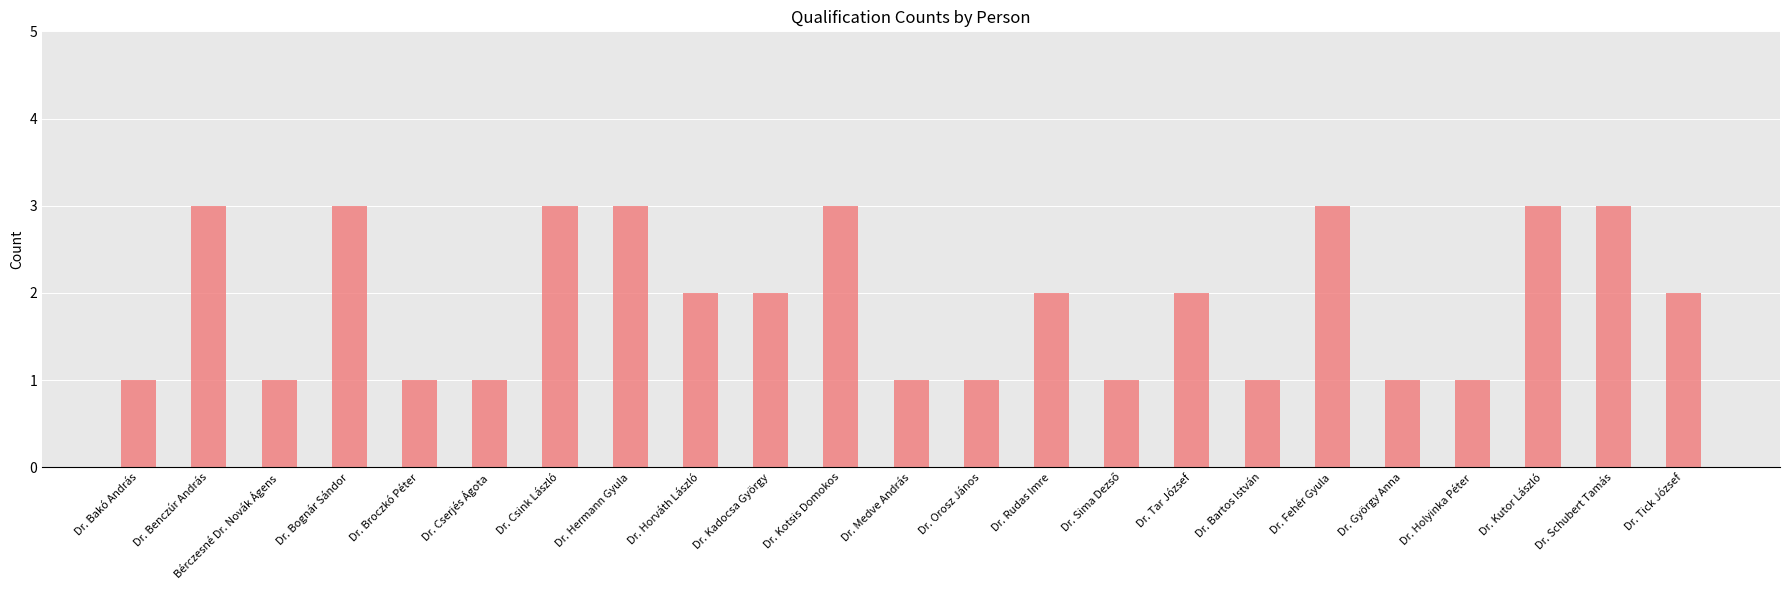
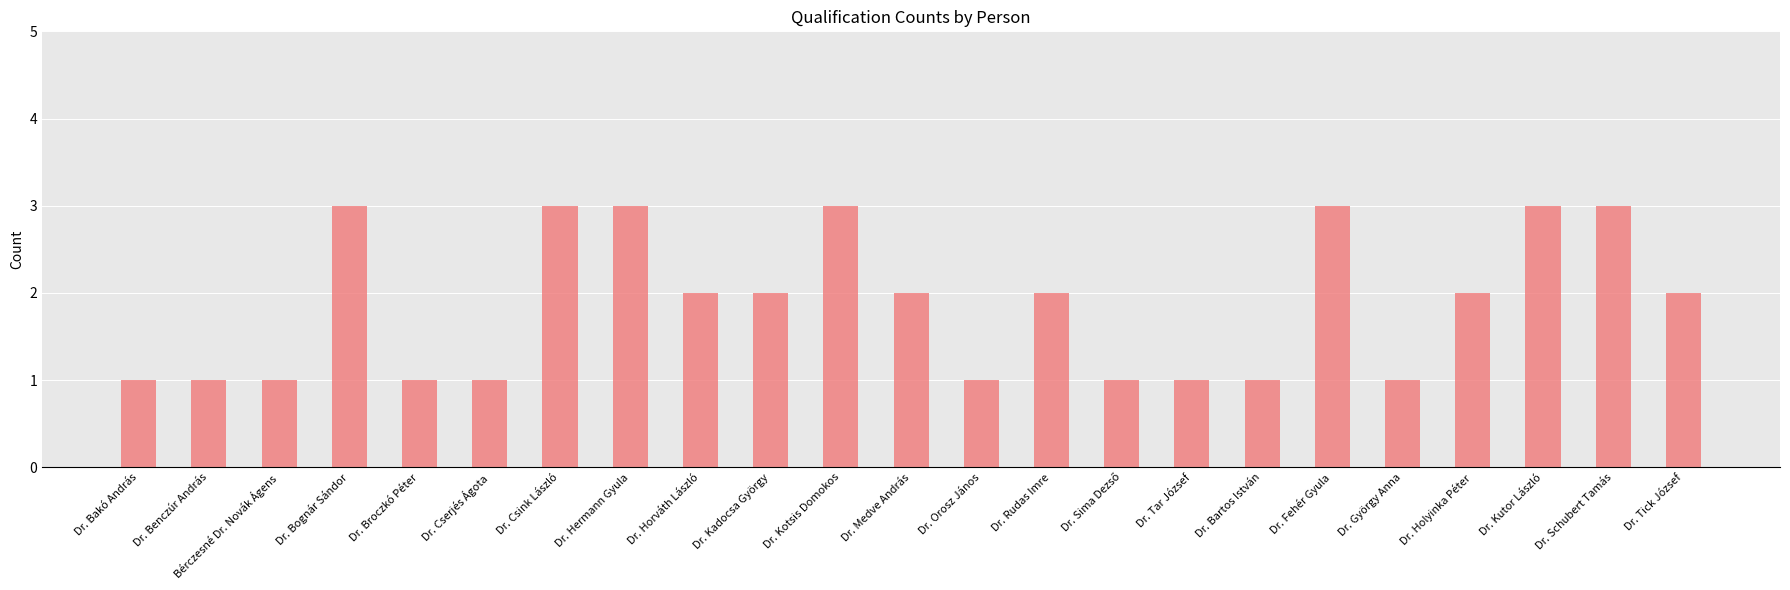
  {
    "Dr. Bakó András": 1,
-   "Dr. Benczúr András": 3,
+   "Dr. Benczúr András": 1,
    "Bérczesné Dr. Novák Ágens": 1,
    "Dr. Bognár Sándor": 3,
    "Dr. Broczkó Péter": 1,
    "Dr. Cserjés Ágota": 1,
    "Dr. Csink László": 3,
    "Dr. Hermann Gyula": 3,
    "Dr. Horváth László": 2,
    "Dr. Kadocsa György": 2,
    "Dr. Kotsis Domokos": 3,
-   "Dr. Medve András": 1,
+   "Dr. Medve András": 2,
    "Dr. Orosz János": 1,
    "Dr. Rudas Imre": 2,
    "Dr. Sima Dezső": 1,
-   "Dr. Tar József": 2,
+   "Dr. Tar József": 1,
    "Dr. Bartos István": 1,
    "Dr. Fehér Gyula": 3,
    "Dr. György Anna": 1,
-   "Dr. Holyinka Péter": 1,
+   "Dr. Holyinka Péter": 2,
    "Dr. Kutor László": 3,
    "Dr. Schubert Tamás": 3,
    "Dr. Tick József": 2
  }
